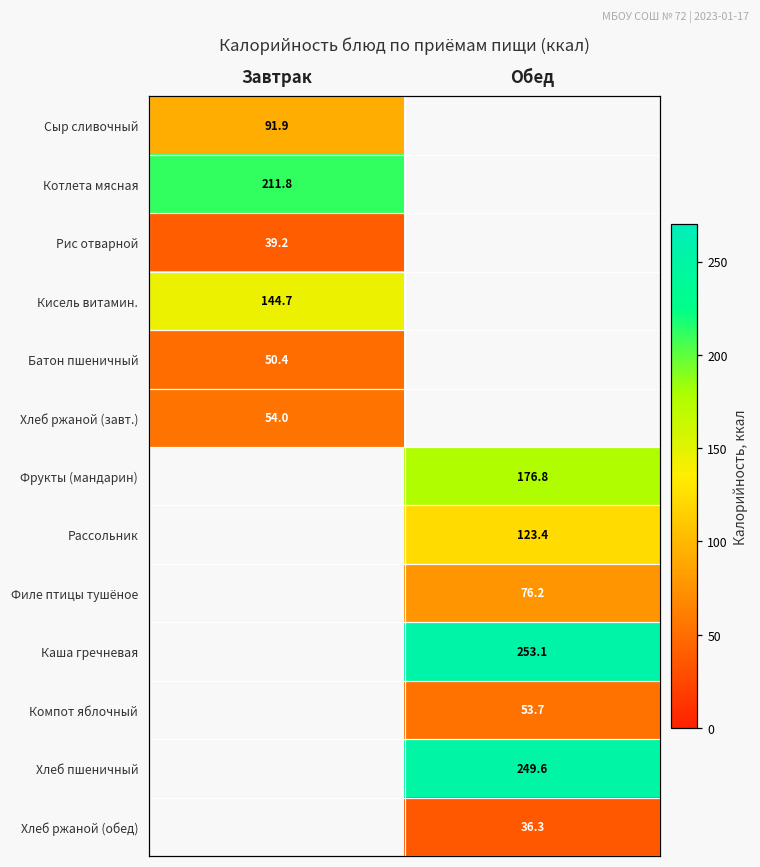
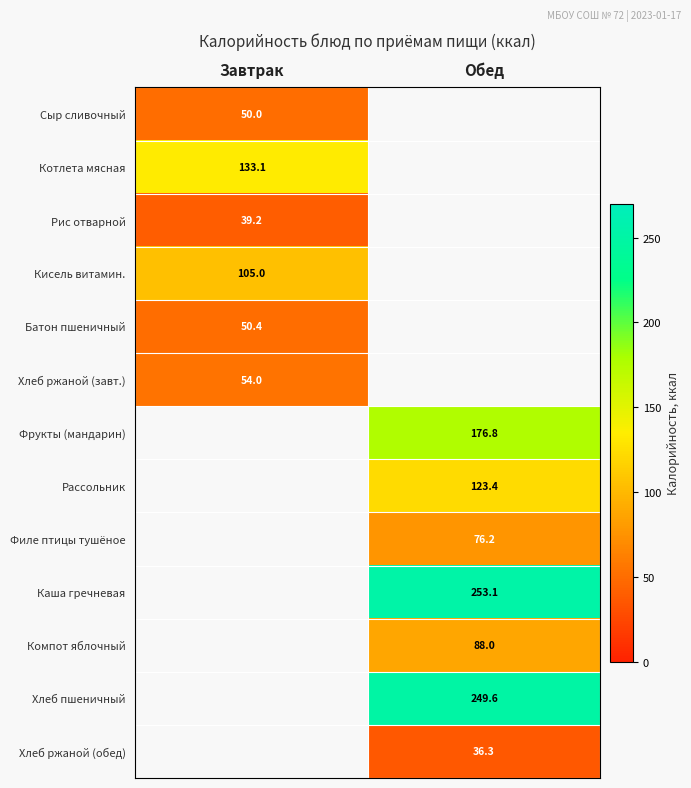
  {
    "Сыр сливочный": {
-     "Завтрак": 91.9
+     "Завтрак": 50.0
    },
    "Котлета мясная": {
-     "Завтрак": 211.8
+     "Завтрак": 133.1
    },
    "Рис отварной": {
      "Завтрак": 39.2
    },
    "Кисель витамин.": {
-     "Завтрак": 144.7
+     "Завтрак": 105.0
    },
    "Батон пшеничный": {
      "Завтрак": 50.4
    },
    "Хлеб ржаной (завт.)": {
      "Завтрак": 54.0
    },
    "Фрукты (мандарин)": {
      "Обед": 176.8
    },
    "Рассольник": {
      "Обед": 123.4
    },
    "Филе птицы тушёное": {
      "Обед": 76.2
    },
    "Каша гречневая": {
      "Обед": 253.1
    },
    "Компот яблочный": {
-     "Обед": 53.7
+     "Обед": 88.0
    },
    "Хлеб пшеничный": {
      "Обед": 249.6
    },
    "Хлеб ржаной (обед)": {
      "Обед": 36.3
    }
  }
